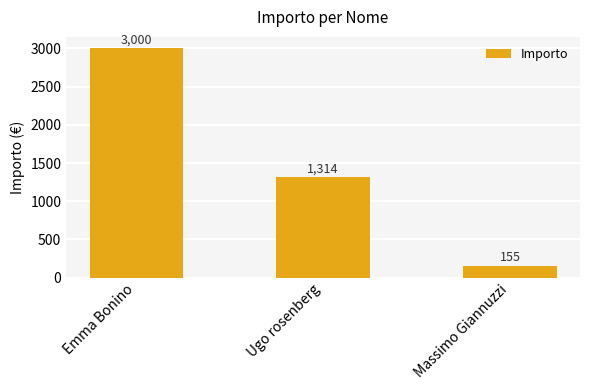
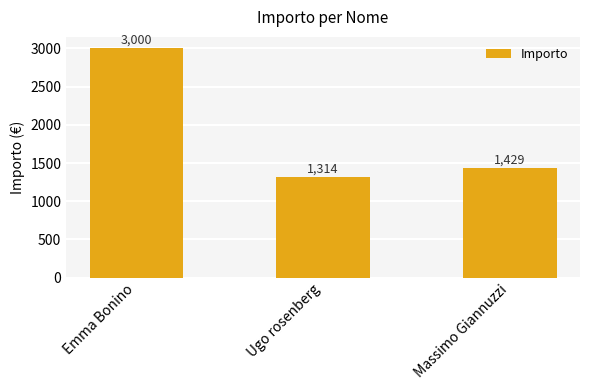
  {
    "Emma Bonino": "3,000",
    "Ugo rosenberg": "1,314",
-   "Massimo Giannuzzi": "155"
+   "Massimo Giannuzzi": "1,429"
  }
